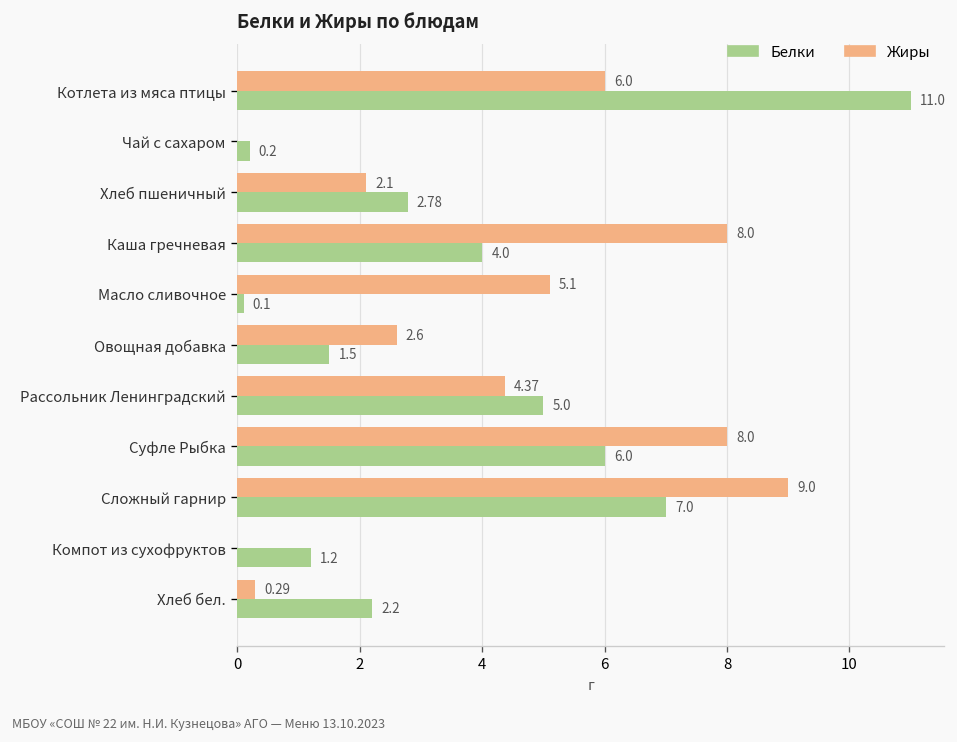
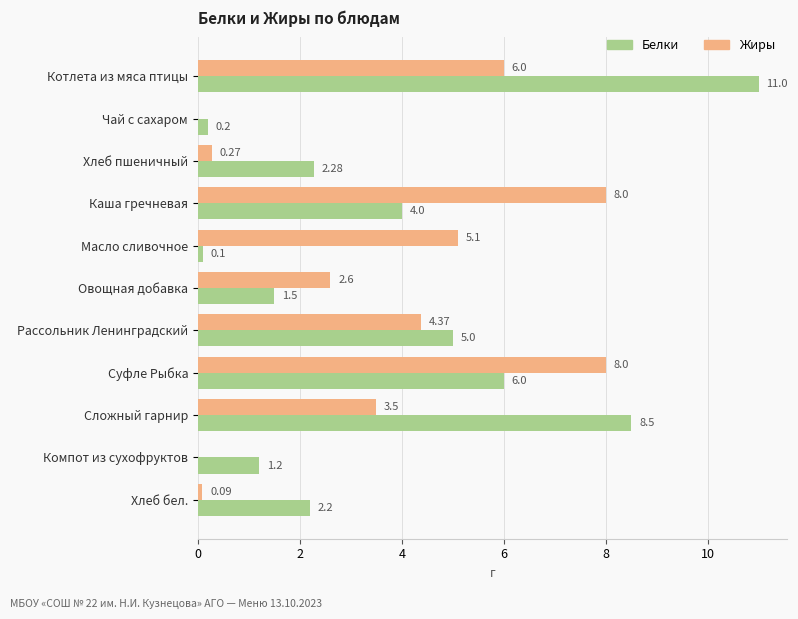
  {
    "Белки": {
      "Котлета из мяса птицы": 11.0,
      "Чай с сахаром": 0.2,
-     "Хлеб пшеничный": 2.78,
+     "Хлеб пшеничный": 2.28,
      "Каша гречневая": 4.0,
      "Масло сливочное": 0.1,
      "Овощная добавка": 1.5,
      "Рассольник Ленинградский": 5.0,
      "Суфле Рыбка": 6.0,
-     "Сложный гарнир": 7.0,
+     "Сложный гарнир": 8.5,
      "Компот из сухофруктов": 1.2,
      "Хлеб бел.": 2.2
    },
    "Жиры": {
      "Котлета из мяса птицы": 6.0,
-     "Хлеб пшеничный": 2.1,
+     "Хлеб пшеничный": 0.27,
      "Каша гречневая": 8.0,
      "Масло сливочное": 5.1,
      "Овощная добавка": 2.6,
      "Рассольник Ленинградский": 4.37,
      "Суфле Рыбка": 8.0,
-     "Сложный гарнир": 9.0,
-     "Хлеб бел.": 0.29
+     "Сложный гарнир": 3.5,
+     "Хлеб бел.": 0.09
    }
  }
